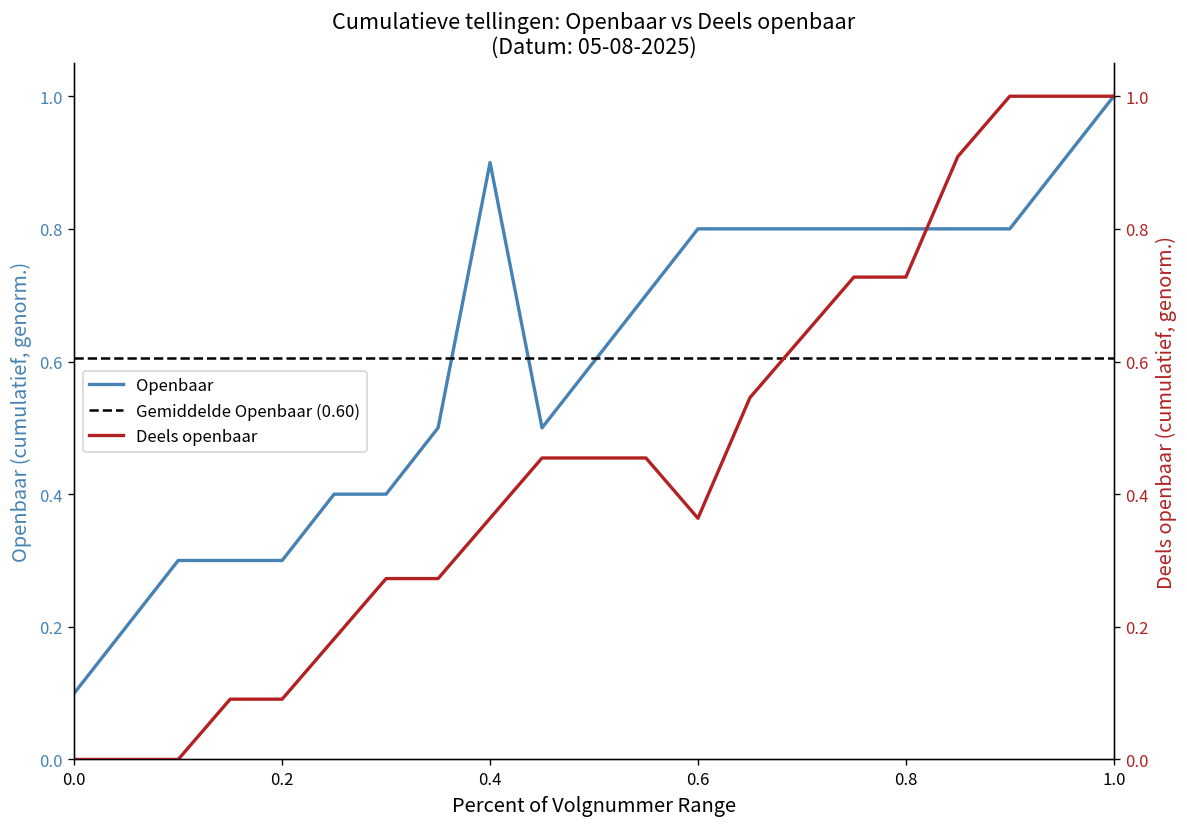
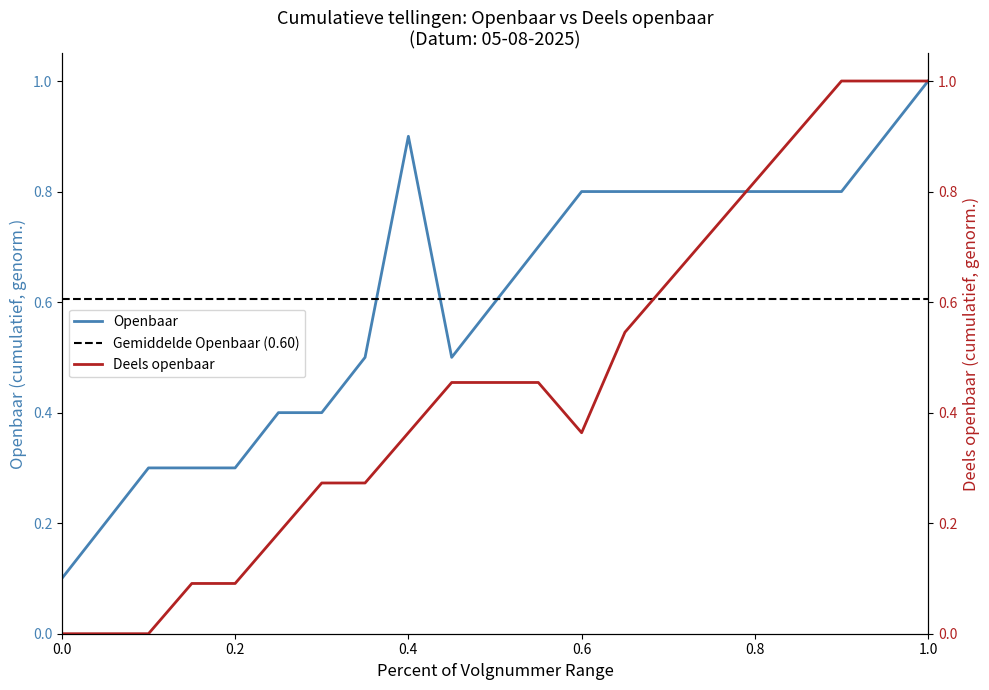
  {
    "Openbaar": {
      "0.0": 0.10,
      "0.2": 0.30,
      "0.4": 0.90,
      "0.6": 0.80,
      "0.8": 0.80,
      "1.0": 1.00
    },
    "Deels openbaar": {
      "0.0": 0.00,
      "0.2": 0.09,
      "0.4": 0.36,
      "0.6": 0.36,
-     "0.8": 0.73,
+     "0.8": 0.82,
      "1.0": 1.00
    }
  }
